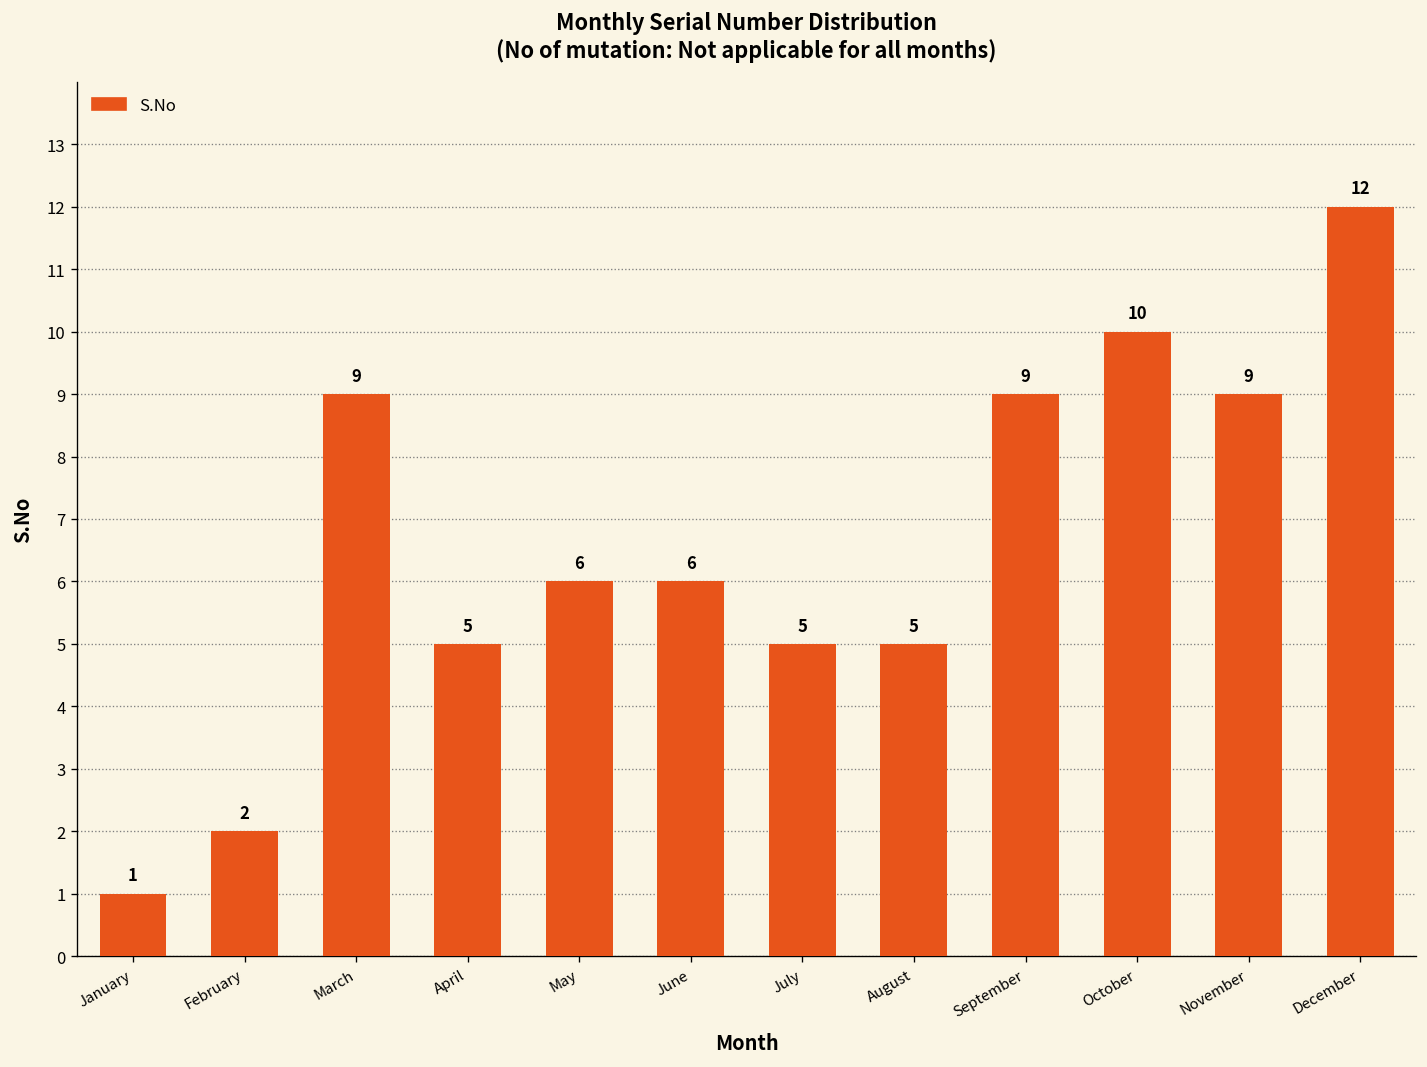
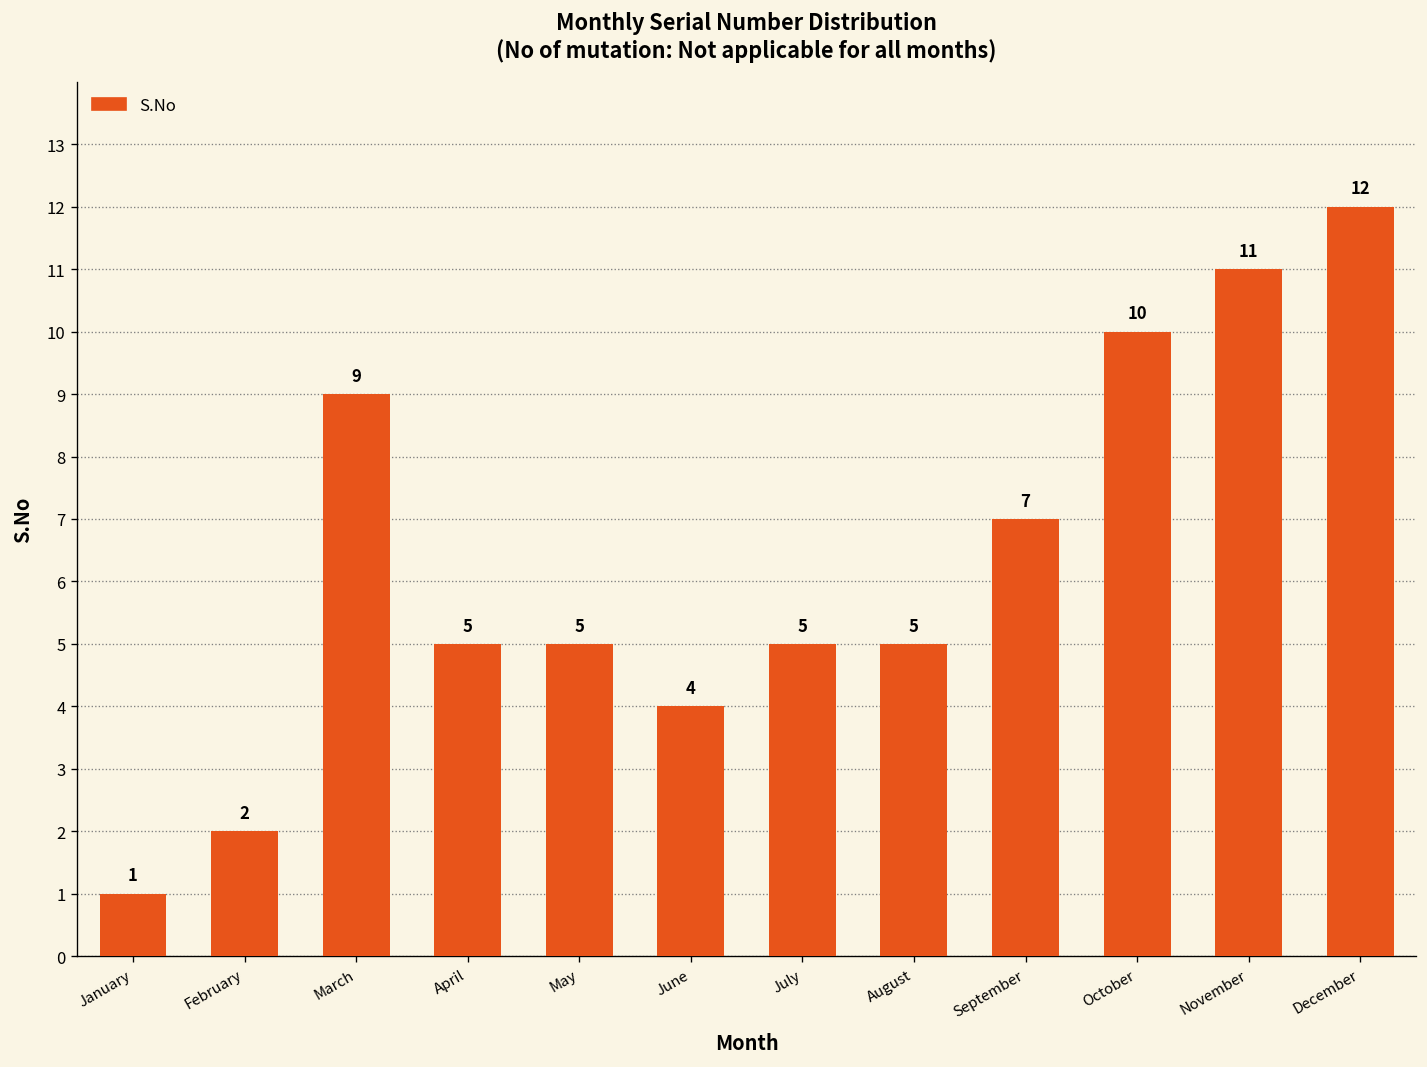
  {
    "January": 1,
    "February": 2,
    "March": 9,
    "April": 5,
-   "May": 6,
-   "June": 6,
+   "May": 5,
+   "June": 4,
    "July": 5,
    "August": 5,
-   "September": 9,
+   "September": 7,
    "October": 10,
-   "November": 9,
+   "November": 11,
    "December": 12
  }
